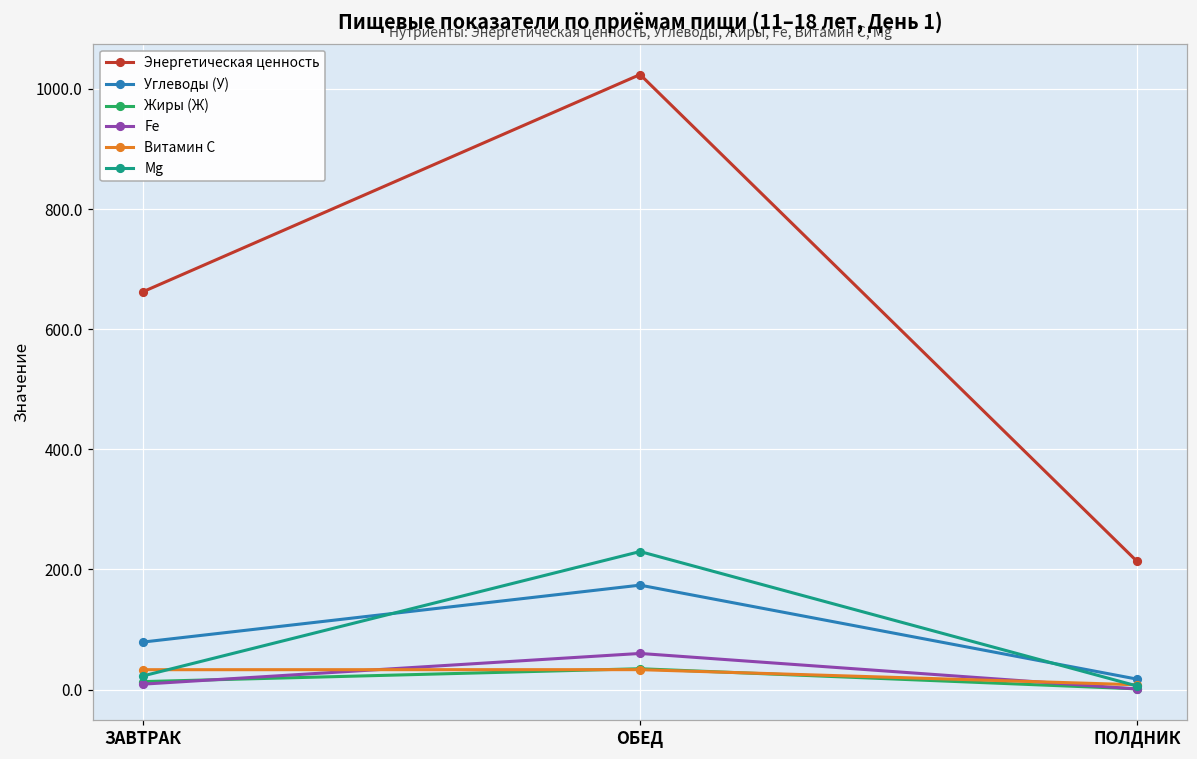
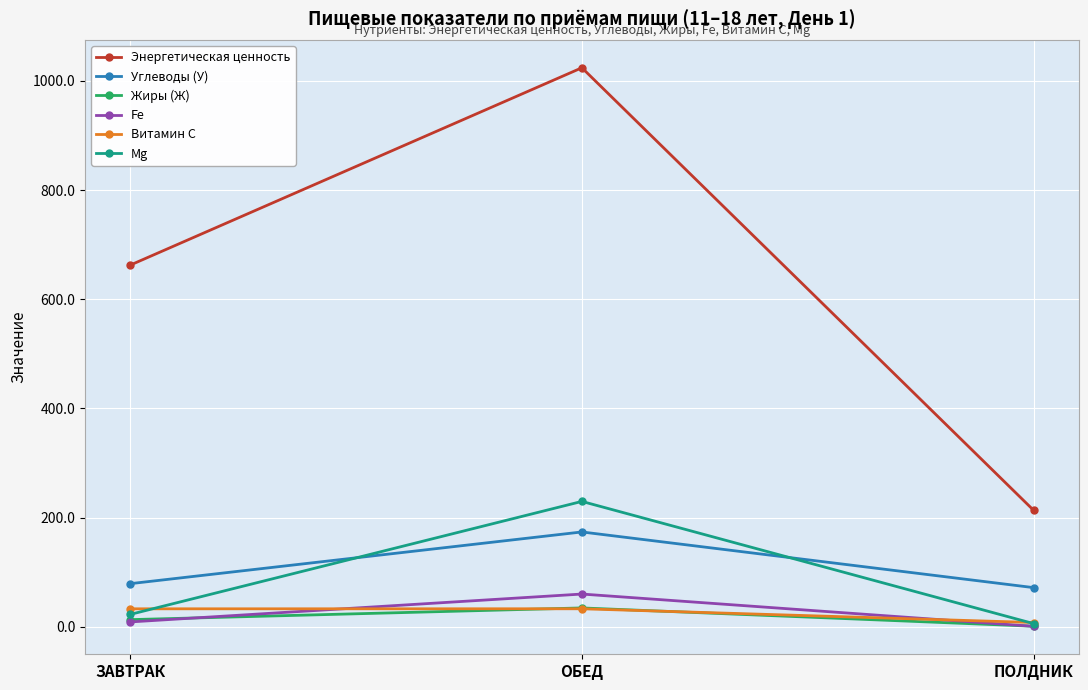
  {
    "Энергетическая ценность": {
      "ЗАВТРАК": 660,
      "ОБЕД": 1020,
      "ПОЛДНИК": 210
    },
    "Углеводы (У)": {
      "ЗАВТРАК": 80,
      "ОБЕД": 170,
-     "ПОЛДНИК": 20
+     "ПОЛДНИК": 70
    },
    "Fe": {
      "ОБЕД": 60
    },
    "Витамин С": {
      "ЗАВТРАК": 30
    }
  }
